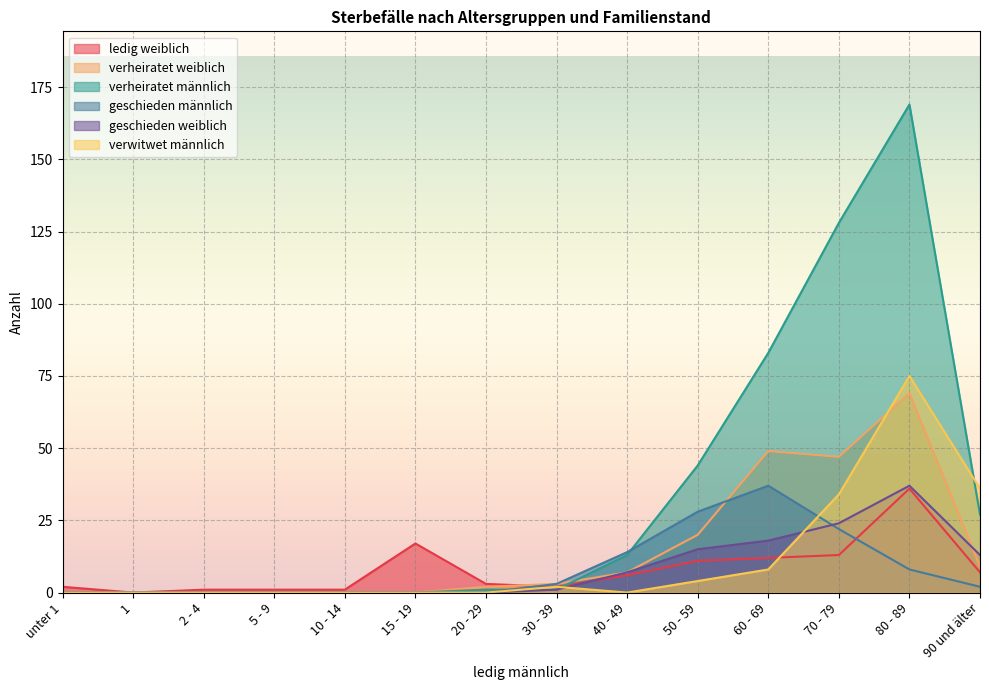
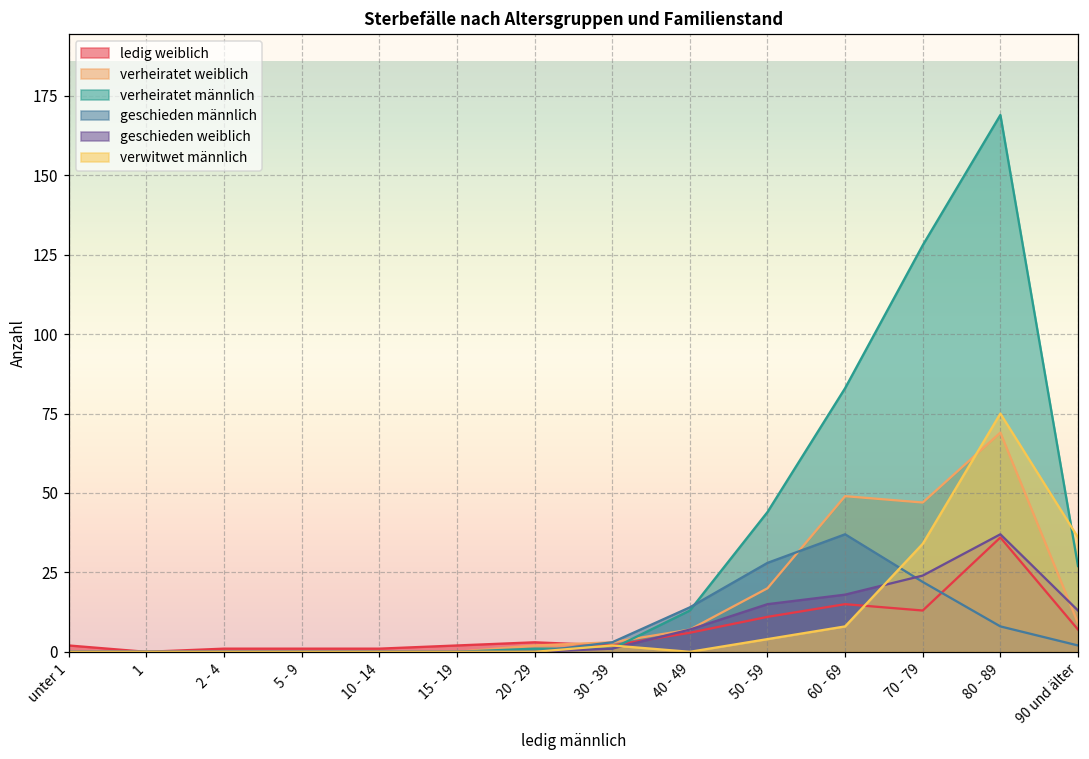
  {
    "ledig weiblich": {
      "unter 1": 2,
      "2 - 4": 1,
      "5 - 9": 1,
      "10 - 14": 1,
-     "15 - 19": 17,
+     "15 - 19": 2,
      "20 - 29": 3,
      "40 - 49": 6,
      "50 - 59": 11,
-     "60 - 69": 12,
+     "60 - 69": 15,
      "70 - 79": 13,
      "80 - 89": 36,
      "90 und älter": 7
    }
  }
